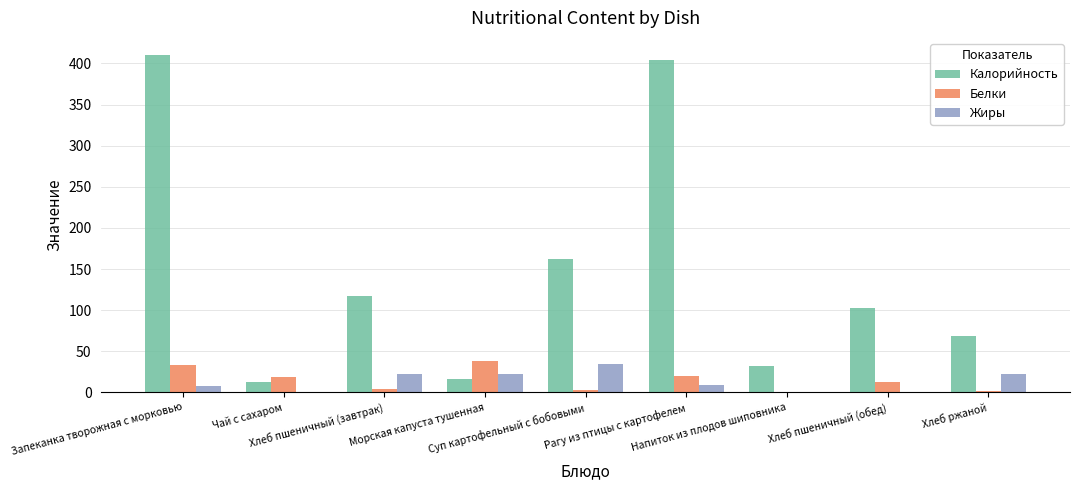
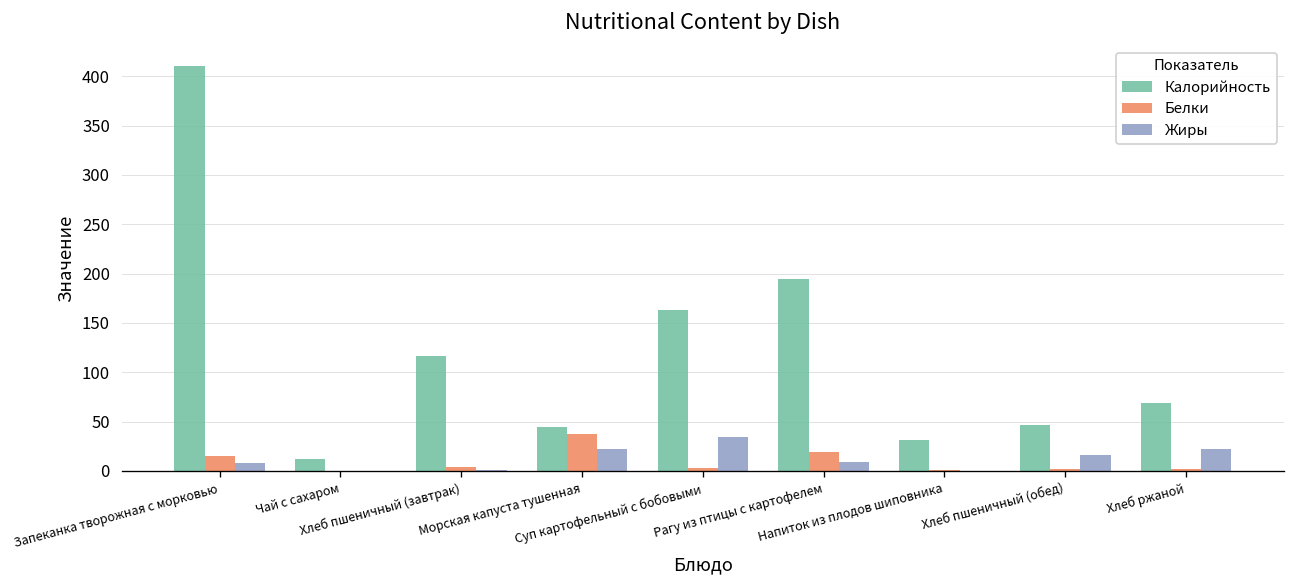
  {
    "Калорийность": {
      "Запеканка творожная с морковью": 410,
      "Чай с сахаром": 10,
      "Хлеб пшеничный (завтрак)": 120,
-     "Морская капуста тушенная": 20,
+     "Морская капуста тушенная": 40,
      "Суп картофельный с бобовыми": 160,
-     "Рагу из птицы с картофелем": 400,
+     "Рагу из птицы с картофелем": 190,
      "Напиток из плодов шиповника": 30,
-     "Хлеб пшеничный (обед)": 100,
+     "Хлеб пшеничный (обед)": 50,
      "Хлеб ржаной": 70
    },
    "Белки": {
-     "Запеканка творожная с морковью": 30,
-     "Чай с сахаром": 20,
+     "Запеканка творожная с морковью": 20,
+     "Чай с сахаром": 0,
      "Хлеб пшеничный (завтрак)": 0,
      "Морская капуста тушенная": 40,
      "Рагу из птицы с картофелем": 20,
-     "Хлеб пшеничный (обед)": 10
+     "Хлеб пшеничный (обед)": 0
    },
    "Жиры": {
      "Запеканка творожная с морковью": 10,
-     "Хлеб пшеничный (завтрак)": 20,
+     "Хлеб пшеничный (завтрак)": 0,
      "Морская капуста тушенная": 20,
      "Суп картофельный с бобовыми": 30,
      "Рагу из птицы с картофелем": 10,
-     "Хлеб пшеничный (обед)": 0,
+     "Хлеб пшеничный (обед)": 20,
      "Хлеб ржаной": 20
    }
  }
